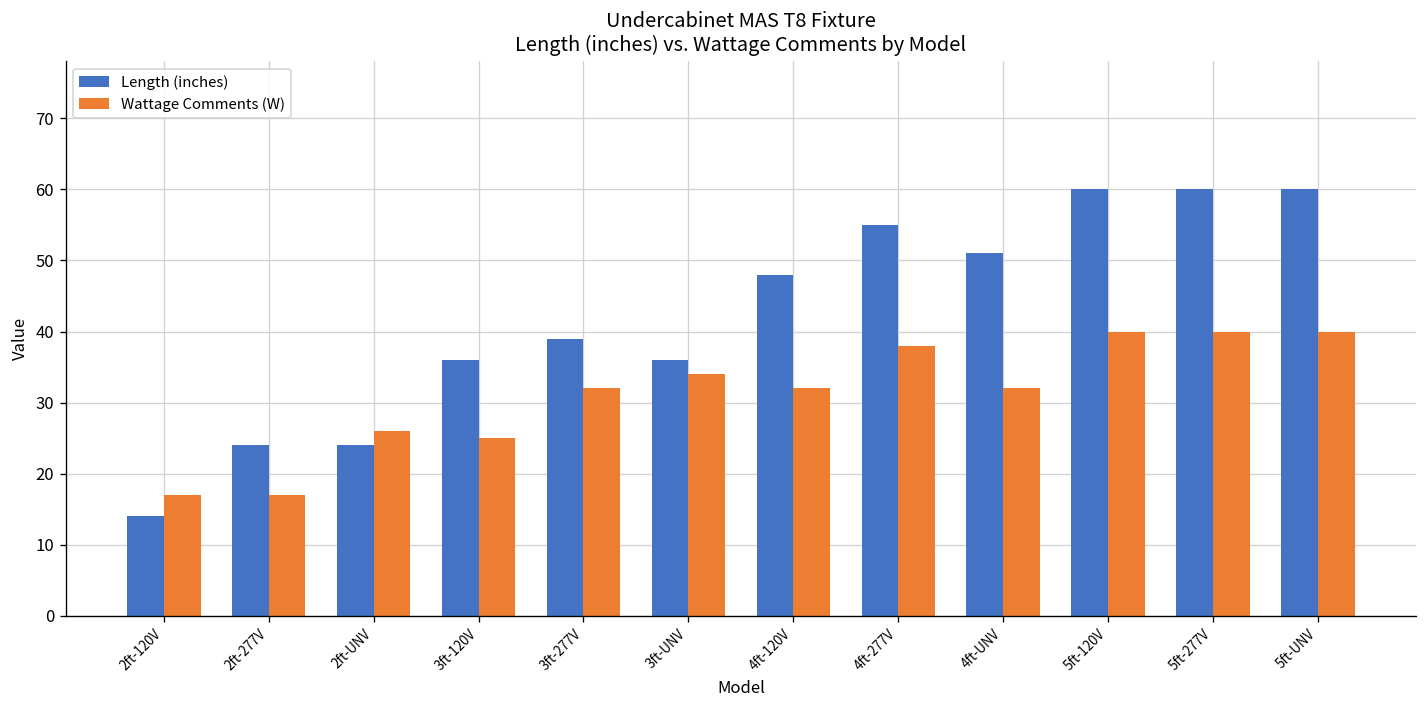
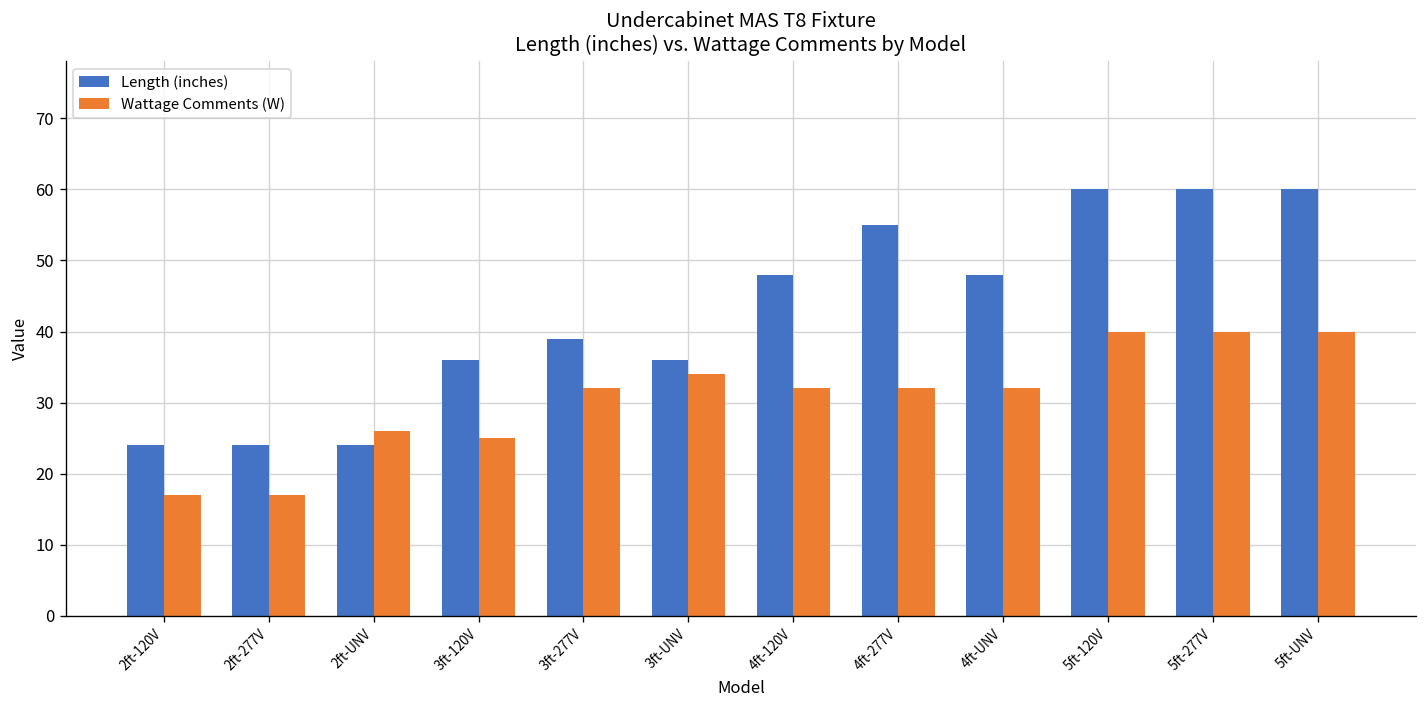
  {
    "Length (inches)": {
-     "2ft-120V": 14,
+     "2ft-120V": 24,
      "2ft-277V": 24,
      "2ft-UNV": 24,
      "3ft-120V": 36,
      "3ft-277V": 39,
      "3ft-UNV": 36,
      "4ft-120V": 48,
      "4ft-277V": 55,
-     "4ft-UNV": 51,
+     "4ft-UNV": 48,
      "5ft-120V": 60,
      "5ft-277V": 60,
      "5ft-UNV": 60
    },
    "Wattage Comments (W)": {
      "2ft-120V": 17,
      "2ft-277V": 17,
      "2ft-UNV": 26,
      "3ft-120V": 25,
      "3ft-277V": 32,
      "3ft-UNV": 34,
      "4ft-120V": 32,
-     "4ft-277V": 38,
+     "4ft-277V": 32,
      "4ft-UNV": 32,
      "5ft-120V": 40,
      "5ft-277V": 40,
      "5ft-UNV": 40
    }
  }
